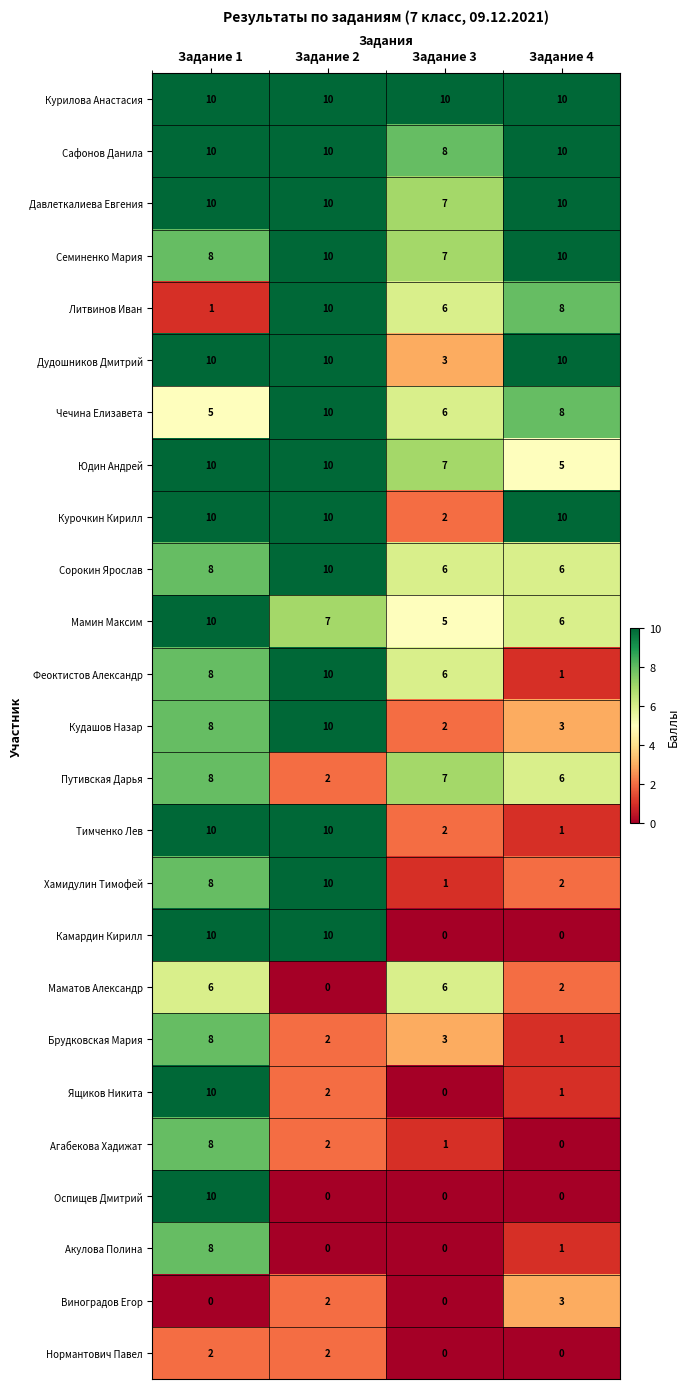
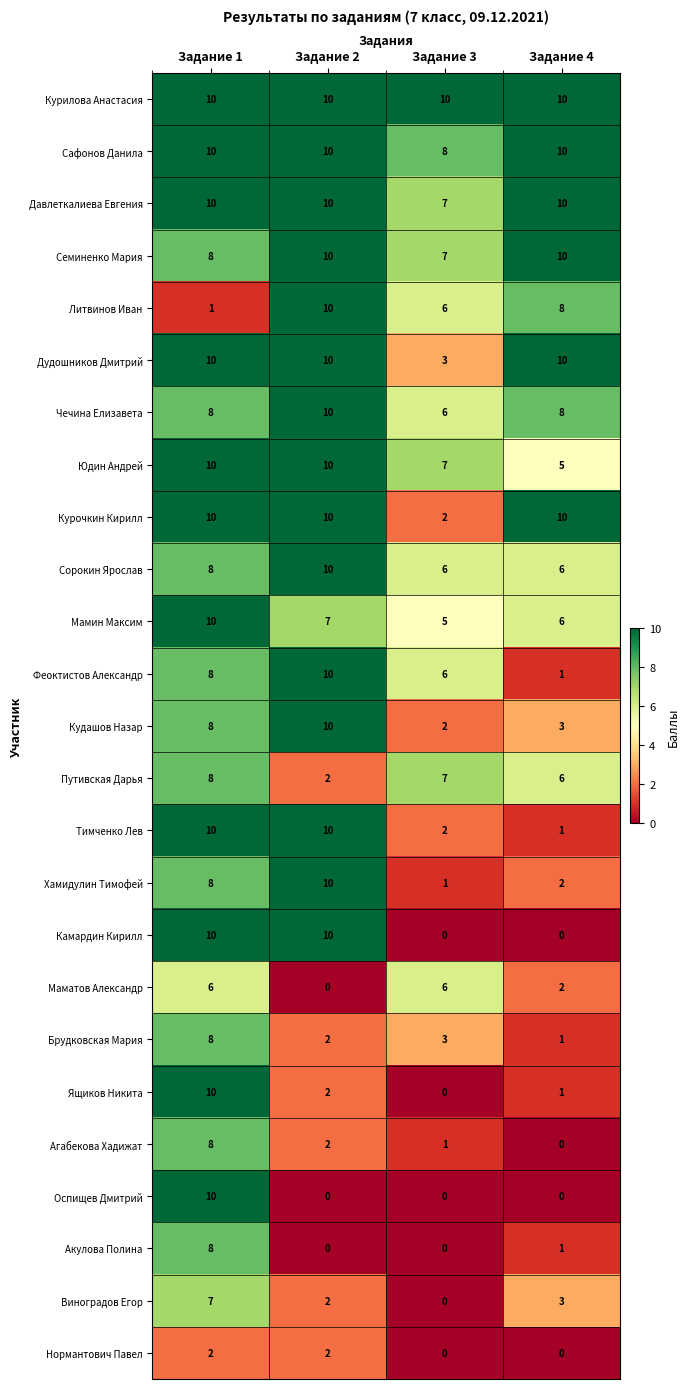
  {
    "Курилова Анастасия": {
      "Задание 1": 10,
      "Задание 2": 10,
      "Задание 3": 10,
      "Задание 4": 10
    },
    "Сафонов Данила": {
      "Задание 1": 10,
      "Задание 2": 10,
      "Задание 3": 8,
      "Задание 4": 10
    },
    "Давлеткалиева Евгения": {
      "Задание 1": 10,
      "Задание 2": 10,
      "Задание 3": 7,
      "Задание 4": 10
    },
    "Семиненко Мария": {
      "Задание 1": 8,
      "Задание 2": 10,
      "Задание 3": 7,
      "Задание 4": 10
    },
    "Литвинов Иван": {
      "Задание 1": 1,
      "Задание 2": 10,
      "Задание 3": 6,
      "Задание 4": 8
    },
    "Дудошников Дмитрий": {
      "Задание 1": 10,
      "Задание 2": 10,
      "Задание 3": 3,
      "Задание 4": 10
    },
    "Чечина Елизавета": {
-     "Задание 1": 5,
+     "Задание 1": 8,
      "Задание 2": 10,
      "Задание 3": 6,
      "Задание 4": 8
    },
    "Юдин Андрей": {
      "Задание 1": 10,
      "Задание 2": 10,
      "Задание 3": 7,
      "Задание 4": 5
    },
    "Курочкин Кирилл": {
      "Задание 1": 10,
      "Задание 2": 10,
      "Задание 3": 2,
      "Задание 4": 10
    },
    "Сорокин Ярослав": {
      "Задание 1": 8,
      "Задание 2": 10,
      "Задание 3": 6,
      "Задание 4": 6
    },
    "Мамин Максим": {
      "Задание 1": 10,
      "Задание 2": 7,
      "Задание 3": 5,
      "Задание 4": 6
    },
    "Феоктистов Александр": {
      "Задание 1": 8,
      "Задание 2": 10,
      "Задание 3": 6,
      "Задание 4": 1
    },
    "Кудашов Назар": {
      "Задание 1": 8,
      "Задание 2": 10,
      "Задание 3": 2,
      "Задание 4": 3
    },
    "Путивская Дарья": {
      "Задание 1": 8,
      "Задание 2": 2,
      "Задание 3": 7,
      "Задание 4": 6
    },
    "Тимченко Лев": {
      "Задание 1": 10,
      "Задание 2": 10,
      "Задание 3": 2,
      "Задание 4": 1
    },
    "Хамидулин Тимофей": {
      "Задание 1": 8,
      "Задание 2": 10,
      "Задание 3": 1,
      "Задание 4": 2
    },
    "Камардин Кирилл": {
      "Задание 1": 10,
      "Задание 2": 10,
      "Задание 3": 0,
      "Задание 4": 0
    },
    "Маматов Александр": {
      "Задание 1": 6,
      "Задание 2": 0,
      "Задание 3": 6,
      "Задание 4": 2
    },
    "Брудковская Мария": {
      "Задание 1": 8,
      "Задание 2": 2,
      "Задание 3": 3,
      "Задание 4": 1
    },
    "Ящиков Никита": {
      "Задание 1": 10,
      "Задание 2": 2,
      "Задание 3": 0,
      "Задание 4": 1
    },
    "Агабекова Хадижат": {
      "Задание 1": 8,
      "Задание 2": 2,
      "Задание 3": 1,
      "Задание 4": 0
    },
    "Оспищев Дмитрий": {
      "Задание 1": 10,
      "Задание 2": 0,
      "Задание 3": 0,
      "Задание 4": 0
    },
    "Акулова Полина": {
      "Задание 1": 8,
      "Задание 2": 0,
      "Задание 3": 0,
      "Задание 4": 1
    },
    "Виноградов Егор": {
-     "Задание 1": 0,
+     "Задание 1": 7,
      "Задание 2": 2,
      "Задание 3": 0,
      "Задание 4": 3
    },
    "Нормантович Павел": {
      "Задание 1": 2,
      "Задание 2": 2,
      "Задание 3": 0,
      "Задание 4": 0
    }
  }
